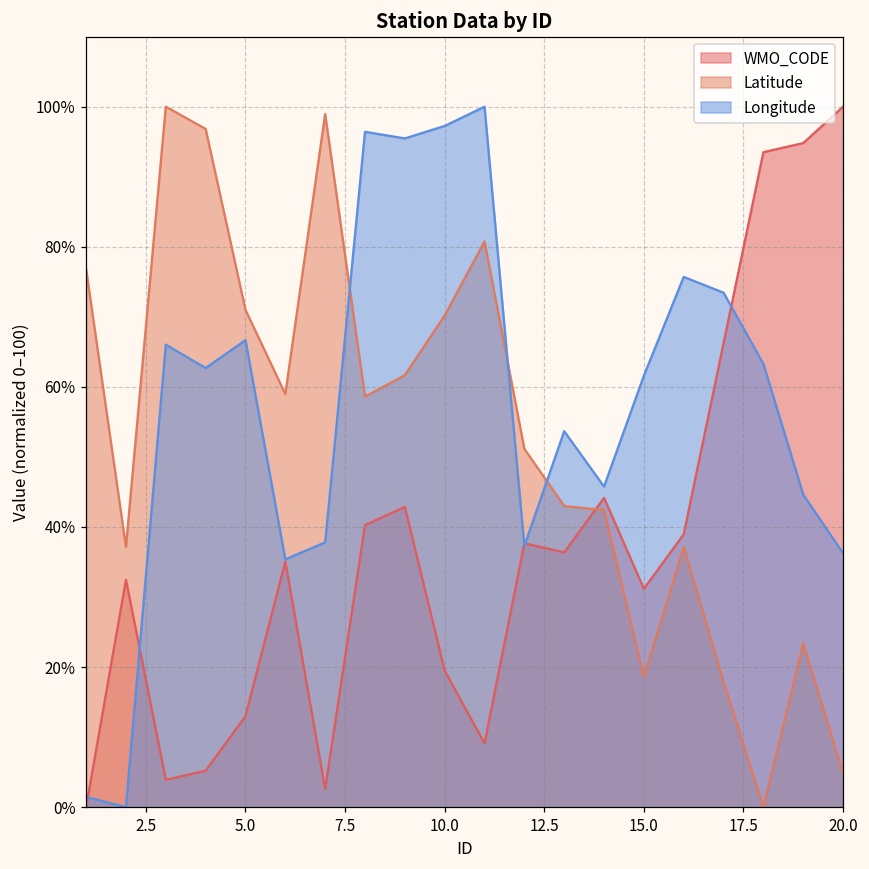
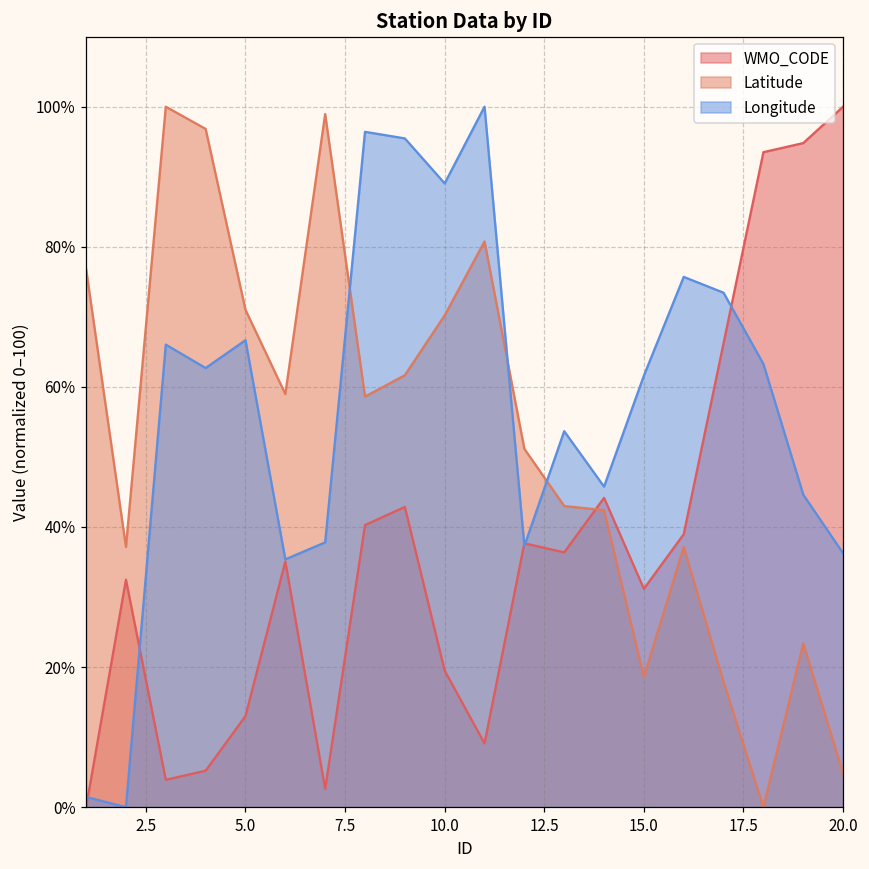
  {
    "Longitude": {
      "5.0": "67%",
-     "10.0": "97%",
+     "10.0": "89%",
      "15.0": "62%",
      "20.0": "36%"
    }
  }
